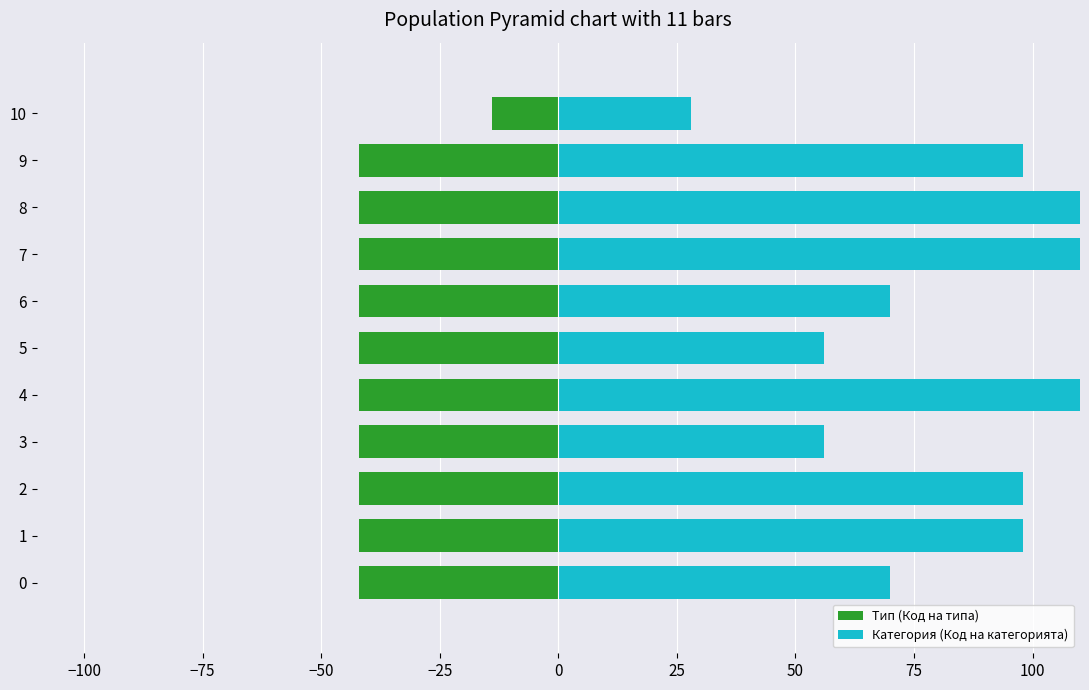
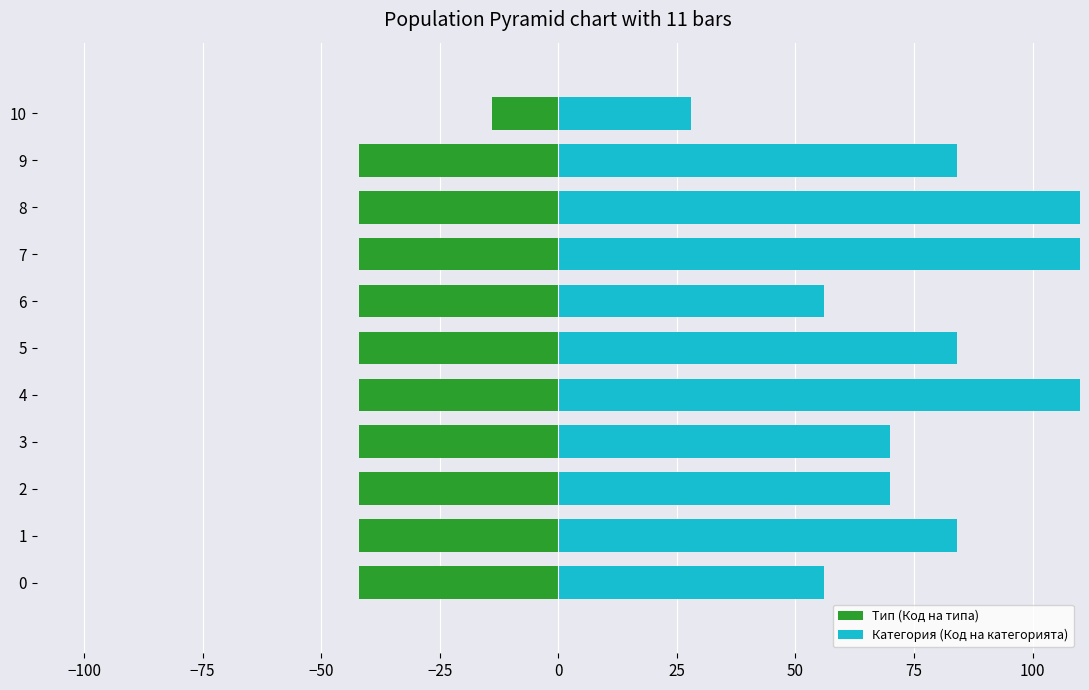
  {
    "Тип (Код на типа)": {
      "10": -14,
      "9": -42,
      "8": -42,
      "7": -42,
      "6": -42,
      "5": -42,
      "4": -42,
      "3": -42,
      "2": -42,
      "1": -42,
      "0": -42
    },
    "Категория (Код на категорията)": {
      "10": 28,
-     "9": 98,
-     "6": 70,
-     "5": 56,
-     "3": 56,
-     "2": 98,
-     "1": 98,
-     "0": 70
+     "9": 84,
+     "6": 56,
+     "5": 84,
+     "3": 70,
+     "2": 70,
+     "1": 84,
+     "0": 56
    }
  }
